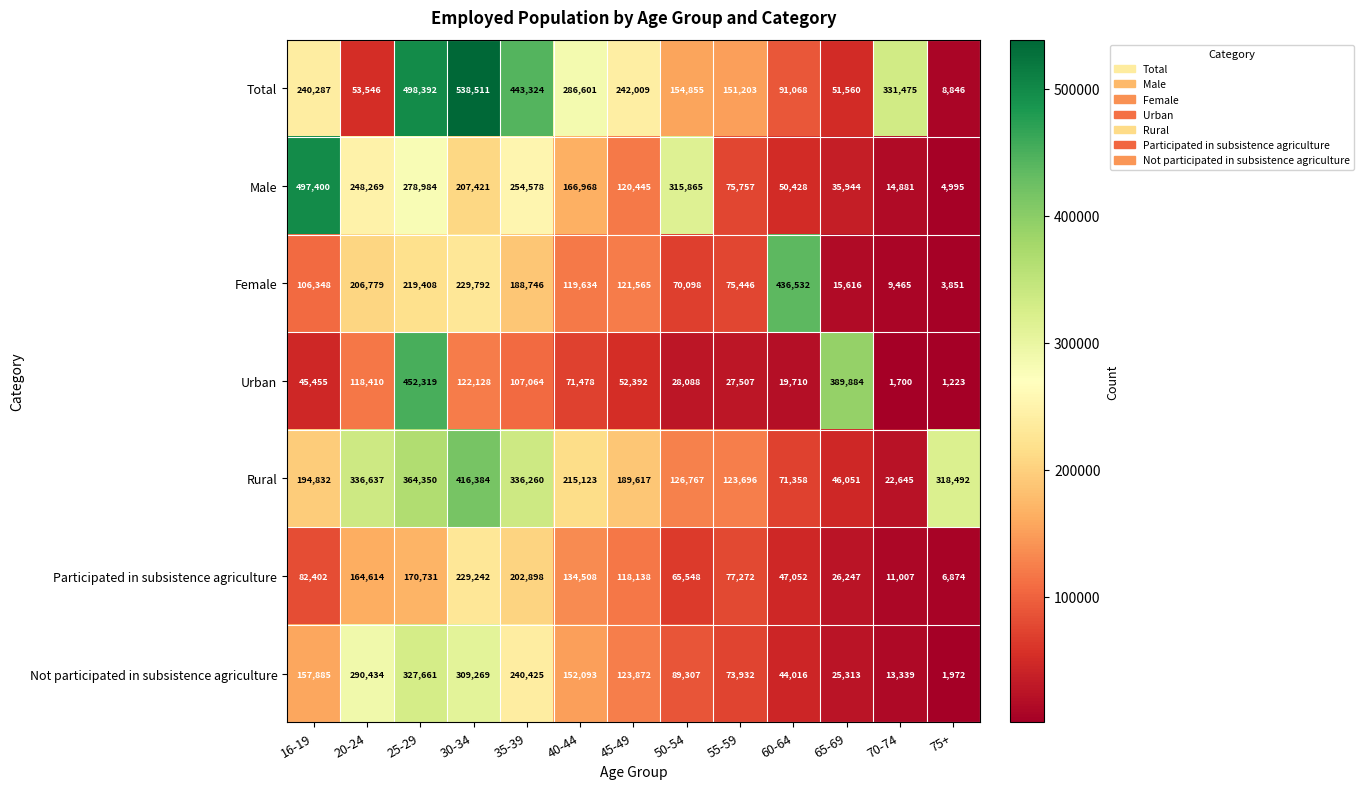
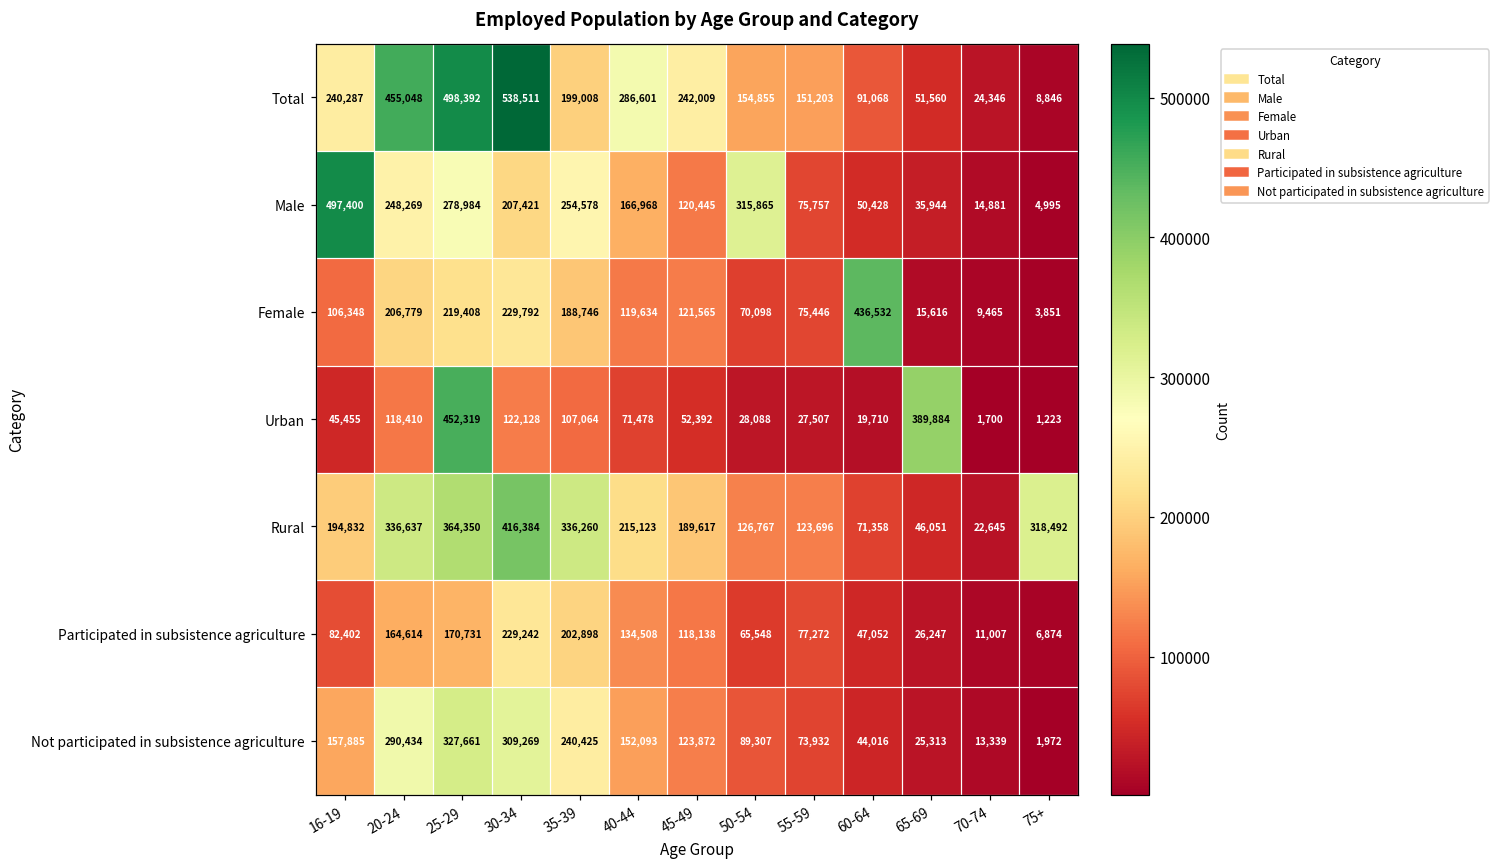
  {
    "Total": {
      "16-19": "240,287",
-     "20-24": "53,546",
+     "20-24": "455,048",
      "25-29": "498,392",
      "30-34": "538,511",
-     "35-39": "443,324",
+     "35-39": "199,008",
      "40-44": "286,601",
      "45-49": "242,009",
      "50-54": "154,855",
      "55-59": "151,203",
      "60-64": "91,068",
      "65-69": "51,560",
-     "70-74": "331,475",
+     "70-74": "24,346",
      "75+": "8,846"
    },
    "Male": {
      "16-19": "497,400",
      "20-24": "248,269",
      "25-29": "278,984",
      "30-34": "207,421",
      "35-39": "254,578",
      "40-44": "166,968",
      "45-49": "120,445",
      "50-54": "315,865",
      "55-59": "75,757",
      "60-64": "50,428",
      "65-69": "35,944",
      "70-74": "14,881",
      "75+": "4,995"
    },
    "Female": {
      "16-19": "106,348",
      "20-24": "206,779",
      "25-29": "219,408",
      "30-34": "229,792",
      "35-39": "188,746",
      "40-44": "119,634",
      "45-49": "121,565",
      "50-54": "70,098",
      "55-59": "75,446",
      "60-64": "436,532",
      "65-69": "15,616",
      "70-74": "9,465",
      "75+": "3,851"
    },
    "Urban": {
      "16-19": "45,455",
      "20-24": "118,410",
      "25-29": "452,319",
      "30-34": "122,128",
      "35-39": "107,064",
      "40-44": "71,478",
      "45-49": "52,392",
      "50-54": "28,088",
      "55-59": "27,507",
      "60-64": "19,710",
      "65-69": "389,884",
      "70-74": "1,700",
      "75+": "1,223"
    },
    "Rural": {
      "16-19": "194,832",
      "20-24": "336,637",
      "25-29": "364,350",
      "30-34": "416,384",
      "35-39": "336,260",
      "40-44": "215,123",
      "45-49": "189,617",
      "50-54": "126,767",
      "55-59": "123,696",
      "60-64": "71,358",
      "65-69": "46,051",
      "70-74": "22,645",
      "75+": "318,492"
    },
    "Participated in subsistence agriculture": {
      "16-19": "82,402",
      "20-24": "164,614",
      "25-29": "170,731",
      "30-34": "229,242",
      "35-39": "202,898",
      "40-44": "134,508",
      "45-49": "118,138",
      "50-54": "65,548",
      "55-59": "77,272",
      "60-64": "47,052",
      "65-69": "26,247",
      "70-74": "11,007",
      "75+": "6,874"
    },
    "Not participated in subsistence agriculture": {
      "16-19": "157,885",
      "20-24": "290,434",
      "25-29": "327,661",
      "30-34": "309,269",
      "35-39": "240,425",
      "40-44": "152,093",
      "45-49": "123,872",
      "50-54": "89,307",
      "55-59": "73,932",
      "60-64": "44,016",
      "65-69": "25,313",
      "70-74": "13,339",
      "75+": "1,972"
    }
  }
